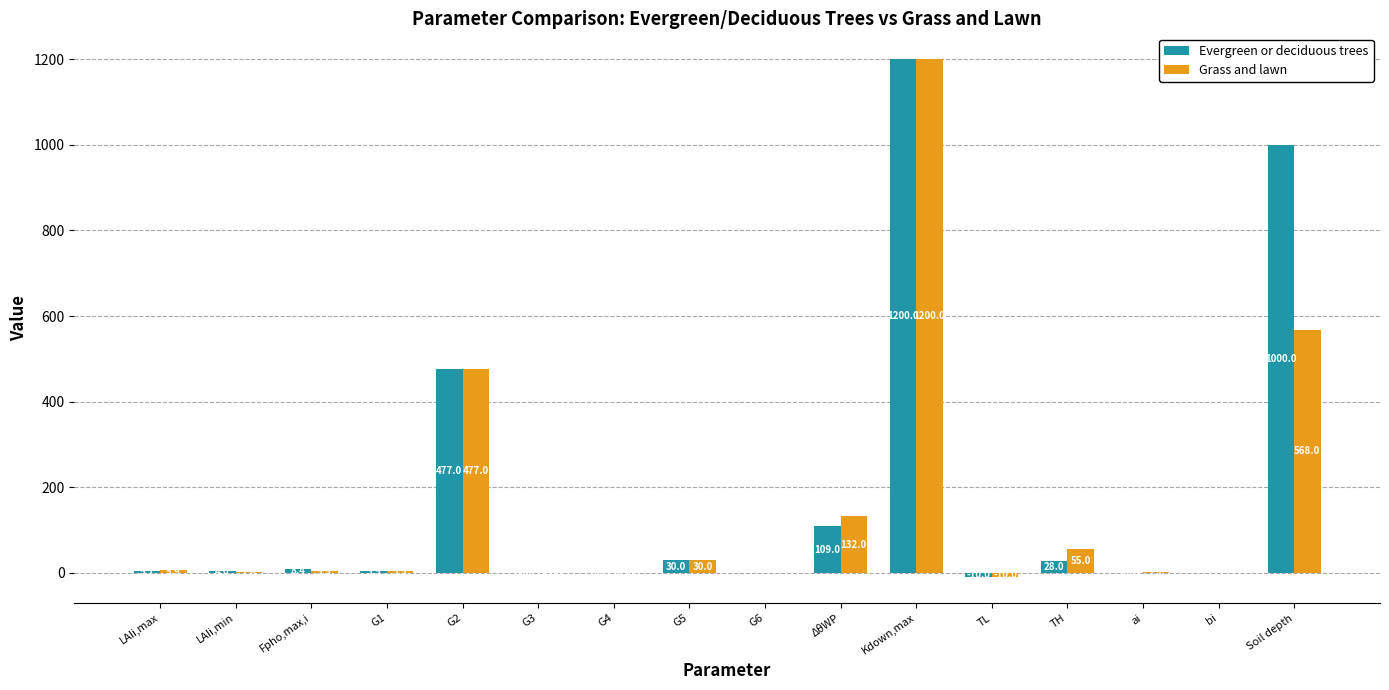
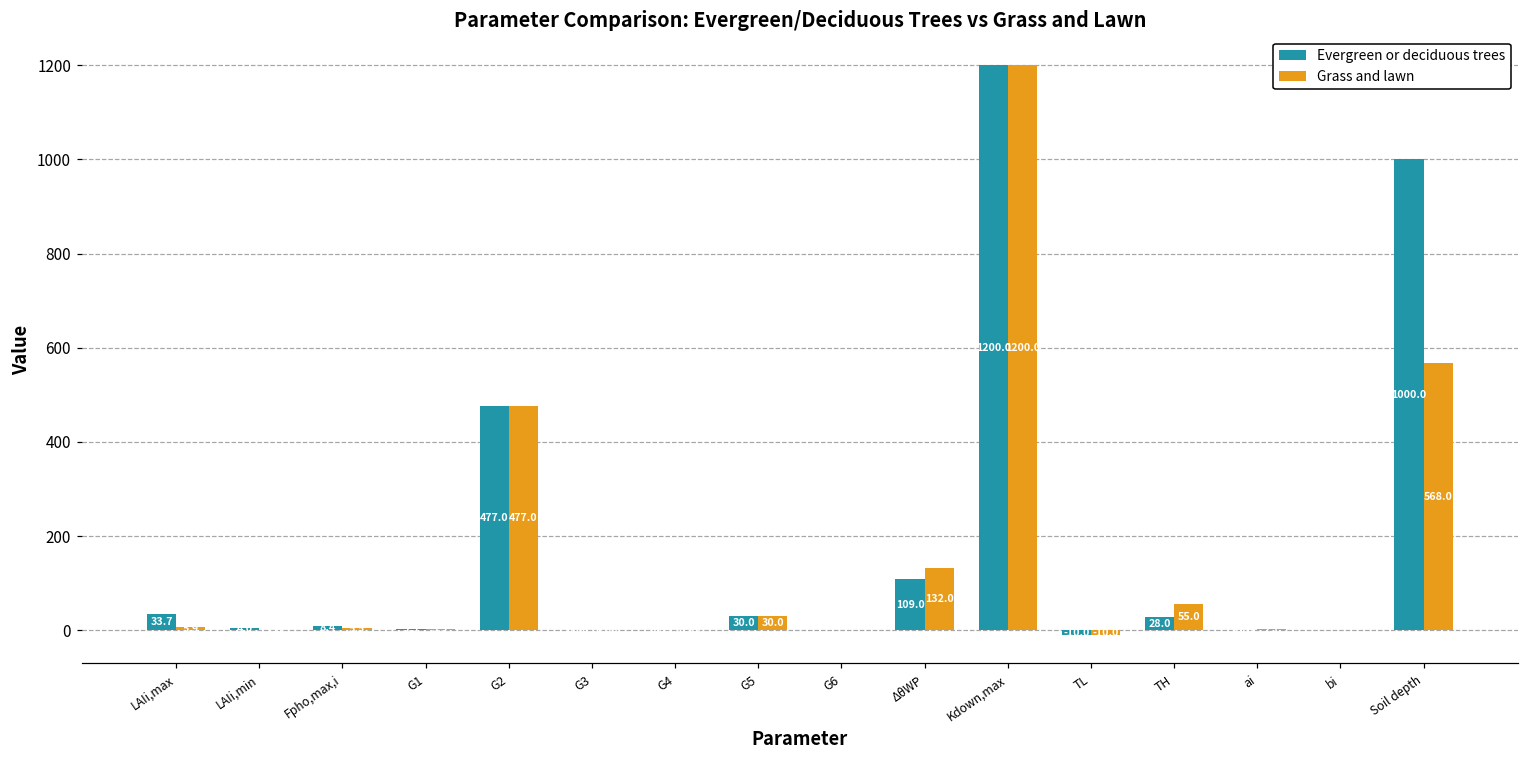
  {
    "Evergreen or deciduous trees": {
-     "LAIi,max": 10,
+     "LAIi,max": 30,
      "Fpho,max,i": 10,
      "TL": -10
    },
    "Grass and lawn": {
      "G2": 477.0,
      "G5": 30.0,
      "ΔθWP": 132.0,
      "TH": 55.0,
      "Soil depth": 568.0
    }
  }
